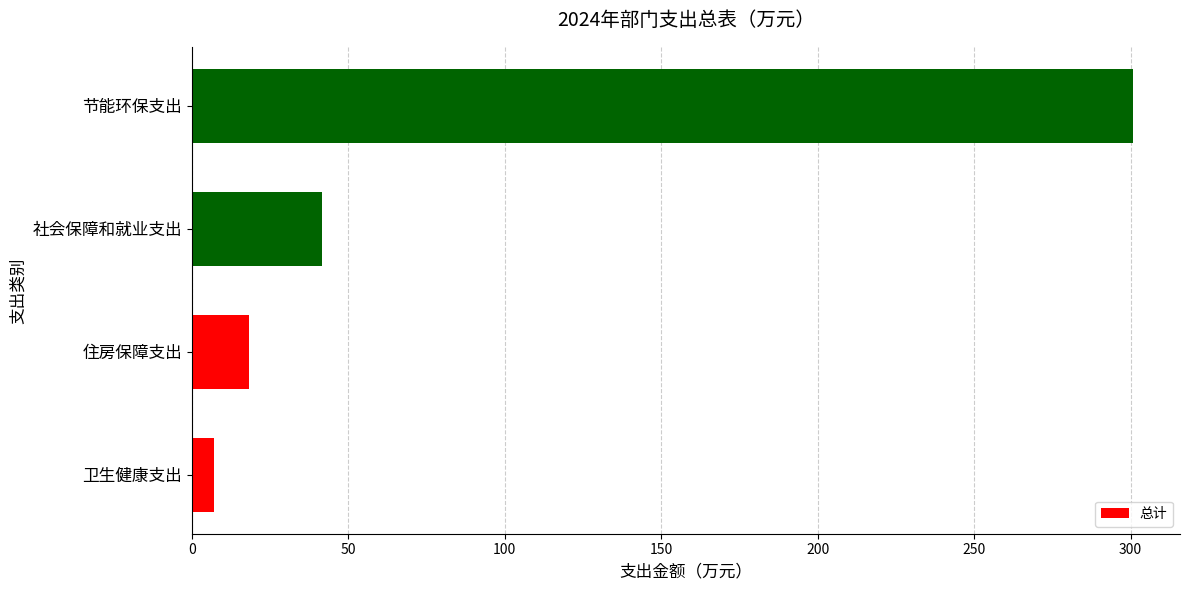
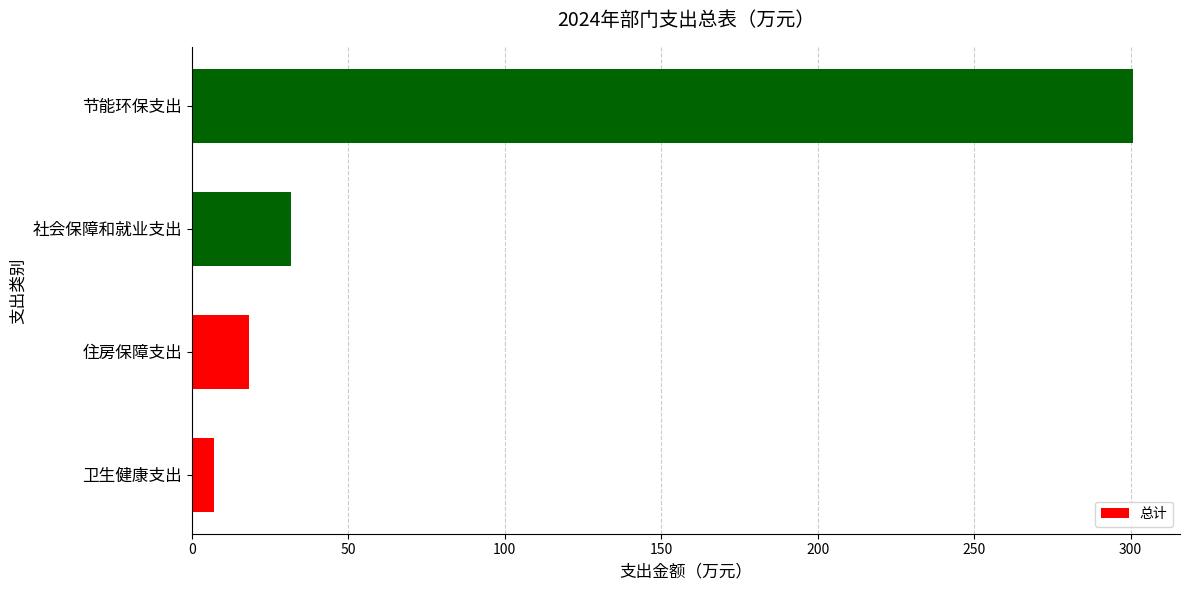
  {
    "节能环保支出": 301,
-   "社会保障和就业支出": 42,
+   "社会保障和就业支出": 32,
    "住房保障支出": 18,
    "卫生健康支出": 7
  }
